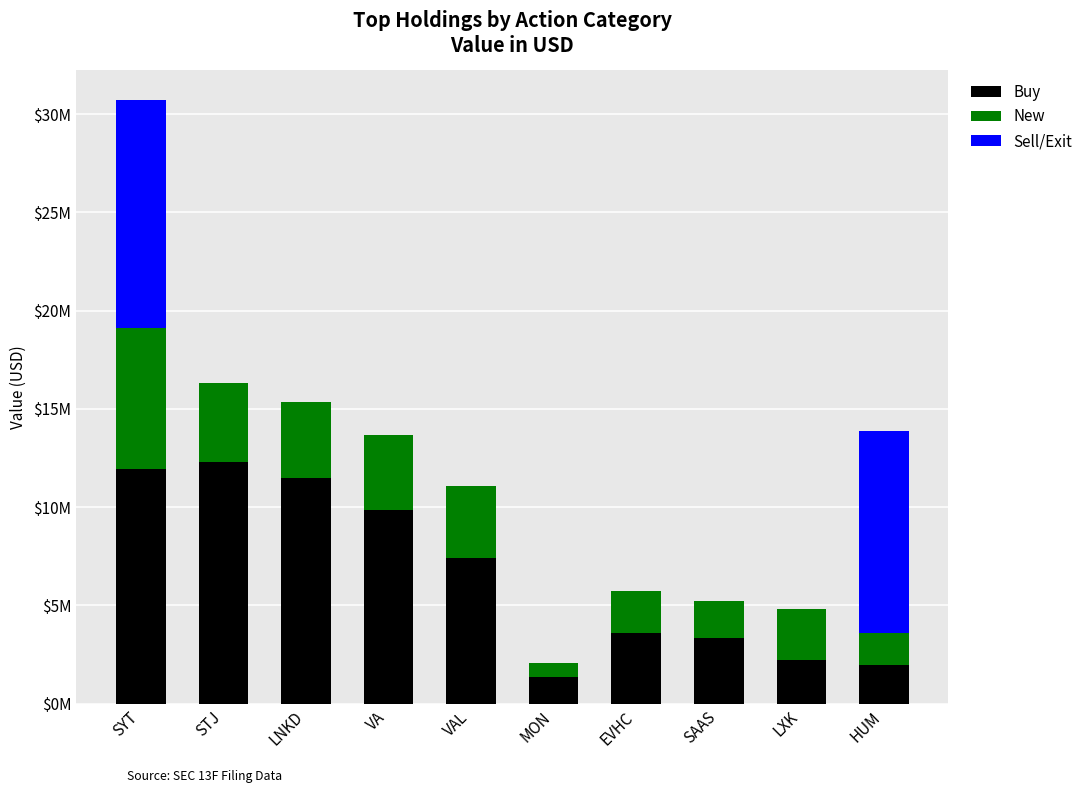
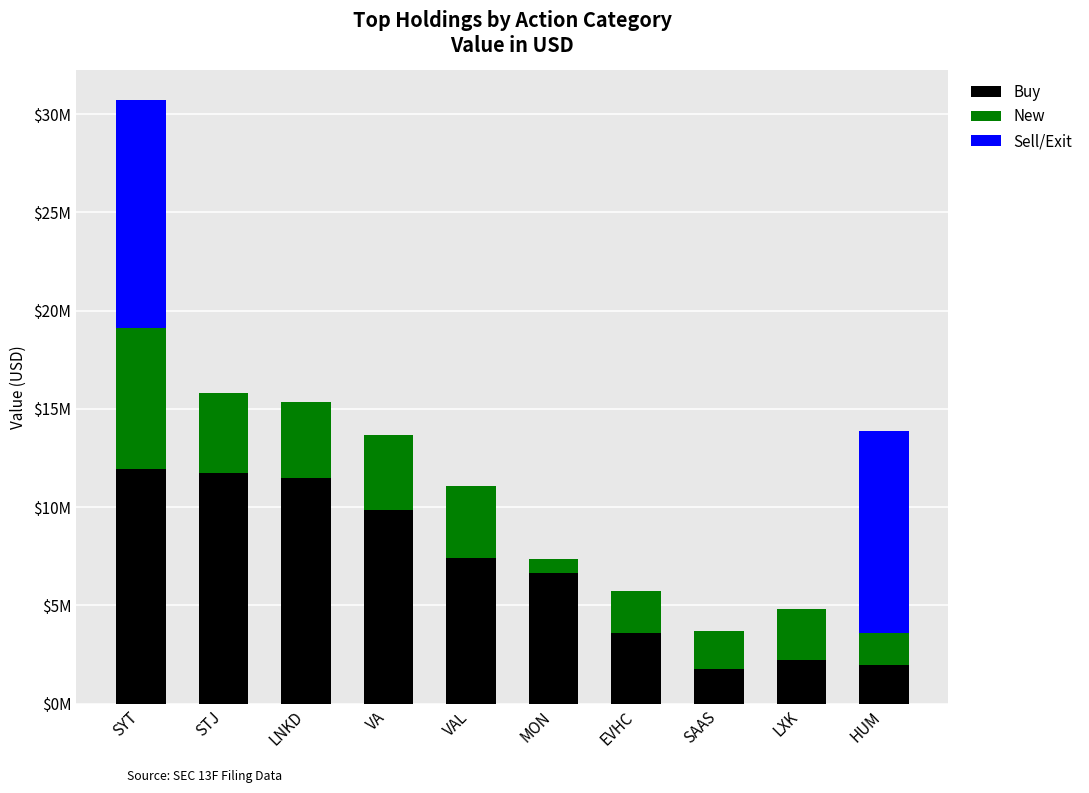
  {
    "Buy": {
      "SYT": "$11900000",
-     "STJ": "$12300000",
+     "STJ": "$11800000",
      "LNKD": "$11500000",
      "VA": "$9800000",
      "VAL": "$7400000",
-     "MON": "$1300000",
+     "MON": "$6600000",
      "EVHC": "$3600000",
-     "SAAS": "$3300000",
+     "SAAS": "$1800000",
      "LXK": "$2200000",
      "HUM": "$1900000"
    },
    "New": {
      "SYT": "$7200000",
      "STJ": "$4000000",
      "LNKD": "$3900000",
      "VA": "$3800000",
      "VAL": "$3600000",
      "MON": "$700000",
      "EVHC": "$2200000",
      "SAAS": "$1900000",
      "LXK": "$2600000",
      "HUM": "$1600000"
    },
    "Sell/Exit": {
      "SYT": "$11600000",
      "STJ": "$0",
      "LNKD": "$0",
      "VA": "$0",
      "VAL": "$0",
      "MON": "$0",
      "EVHC": "$0",
      "SAAS": "$0",
      "LXK": "$0",
      "HUM": "$10300000"
    }
  }
